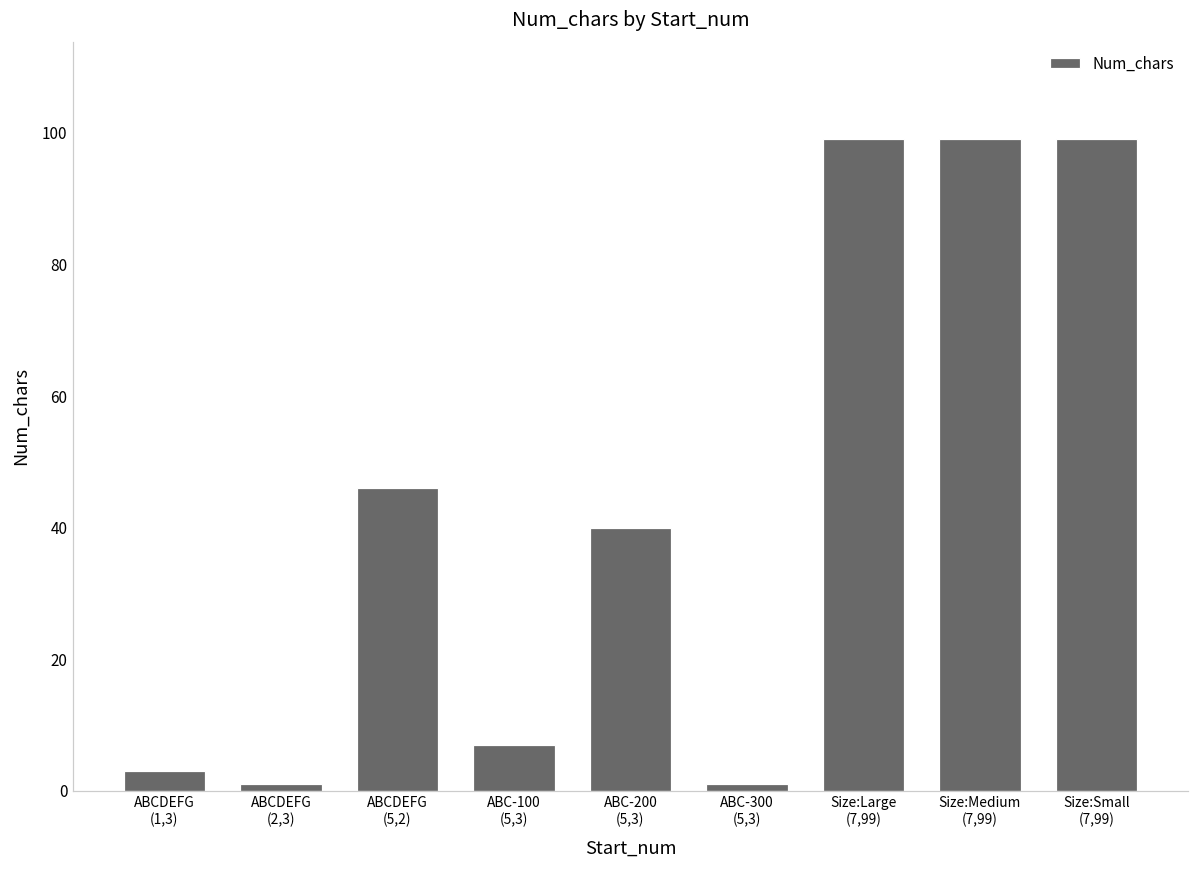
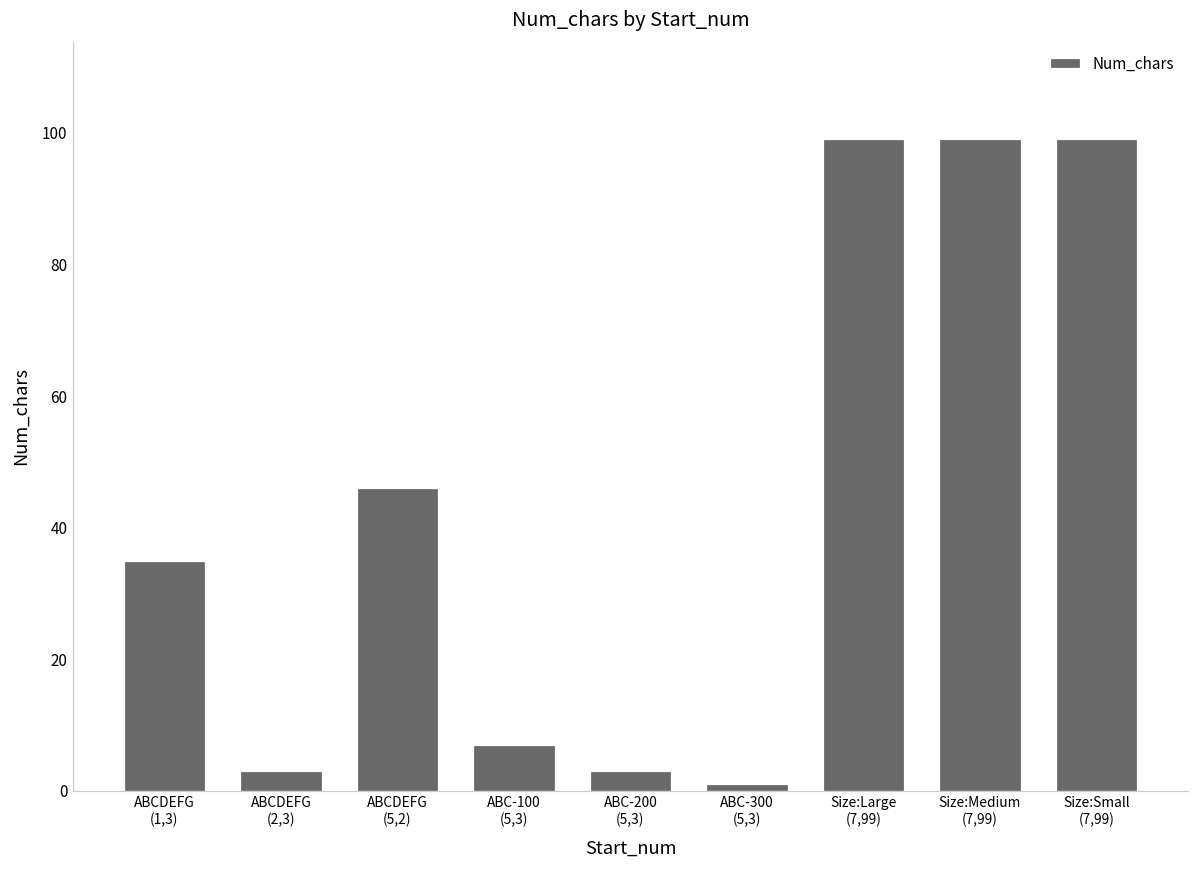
  {
-   "ABCDEFG (1,3)": 3,
-   "ABCDEFG (2,3)": 1,
+   "ABCDEFG (1,3)": 35,
+   "ABCDEFG (2,3)": 3,
    "ABCDEFG (5,2)": 46,
    "ABC-100 (5,3)": 7,
-   "ABC-200 (5,3)": 40,
+   "ABC-200 (5,3)": 3,
    "ABC-300 (5,3)": 1,
    "Size:Large (7,99)": 99,
    "Size:Medium (7,99)": 99,
    "Size:Small (7,99)": 99
  }
